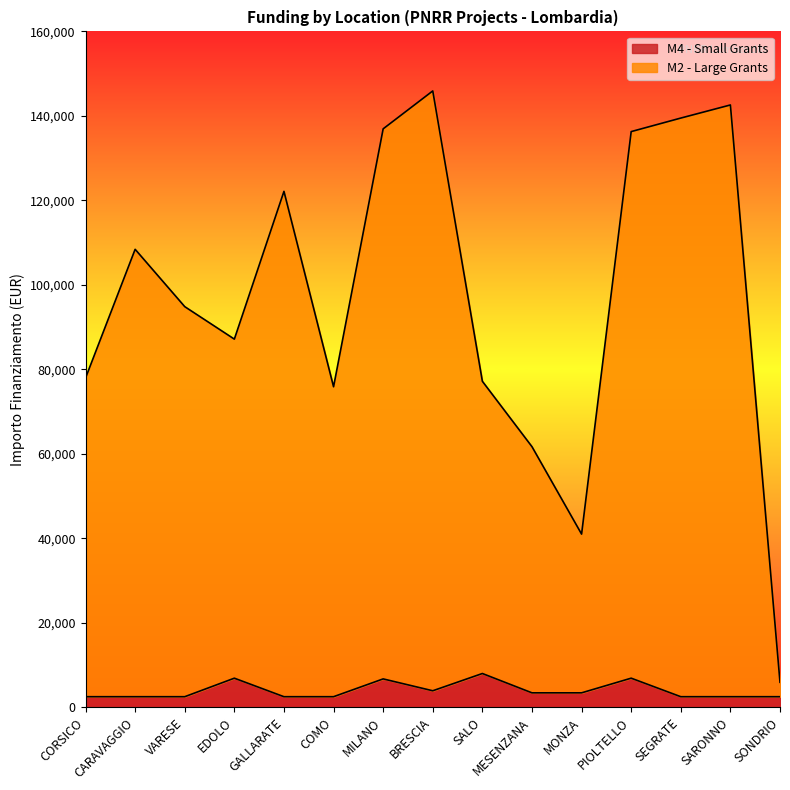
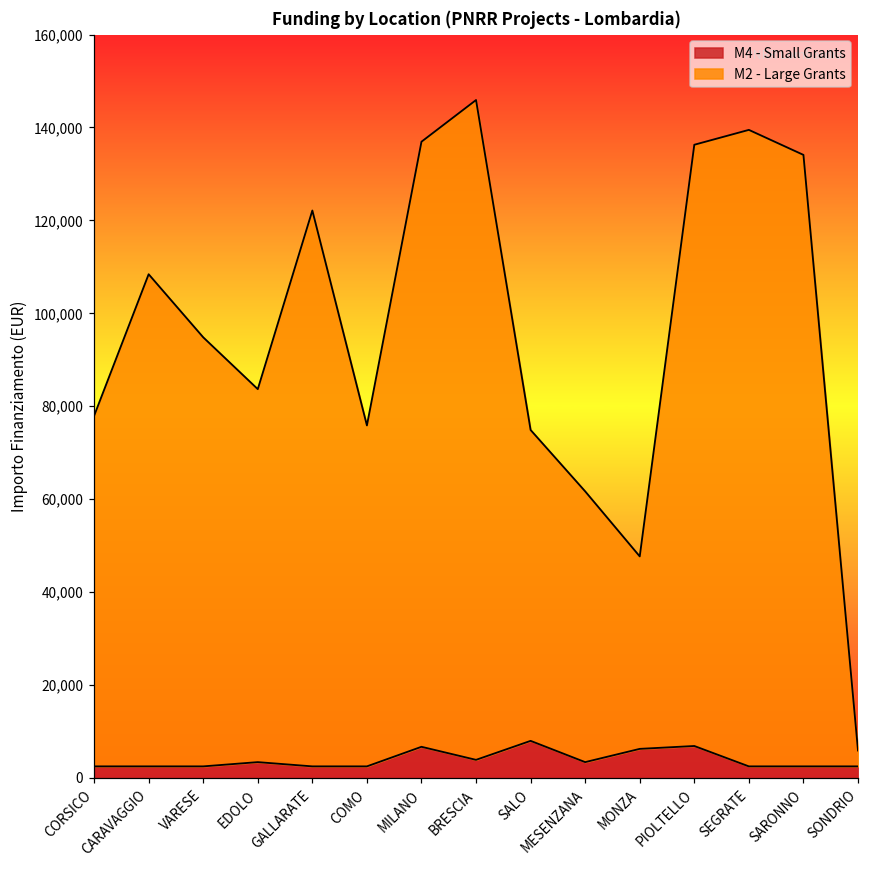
  {
    "M4 - Small Grants": {
      "CORSICO": "2,000",
      "CARAVAGGIO": "2,000",
      "VARESE": "2,000",
-     "EDOLO": "7,000",
+     "EDOLO": "3,000",
      "GALLARATE": "2,000",
      "COMO": "2,000",
      "MILANO": "7,000",
      "BRESCIA": "4,000",
      "SALO": "8,000",
      "MESENZANA": "3,000",
-     "MONZA": "3,000",
+     "MONZA": "6,000",
      "PIOLTELLO": "7,000",
      "SEGRATE": "2,000",
      "SARONNO": "2,000",
      "SONDRIO": "2,000"
    },
    "M2 - Large Grants": {
      "CORSICO": "75,000",
      "CARAVAGGIO": "106,000",
      "VARESE": "92,000",
      "EDOLO": "80,000",
      "GALLARATE": "120,000",
      "COMO": "73,000",
      "MILANO": "130,000",
      "BRESCIA": "142,000",
-     "SALO": "69,000",
+     "SALO": "67,000",
      "MESENZANA": "58,000",
-     "MONZA": "38,000",
+     "MONZA": "41,000",
      "PIOLTELLO": "129,000",
      "SEGRATE": "137,000",
-     "SARONNO": "140,000",
+     "SARONNO": "132,000",
      "SONDRIO": "3,000"
    }
  }
